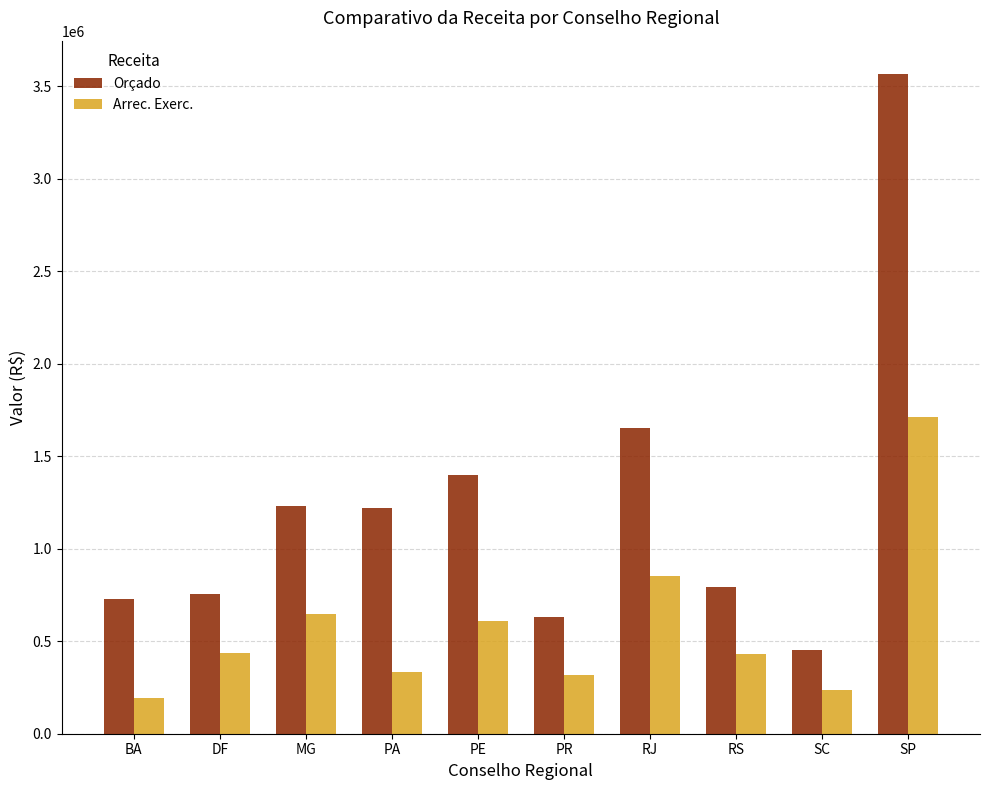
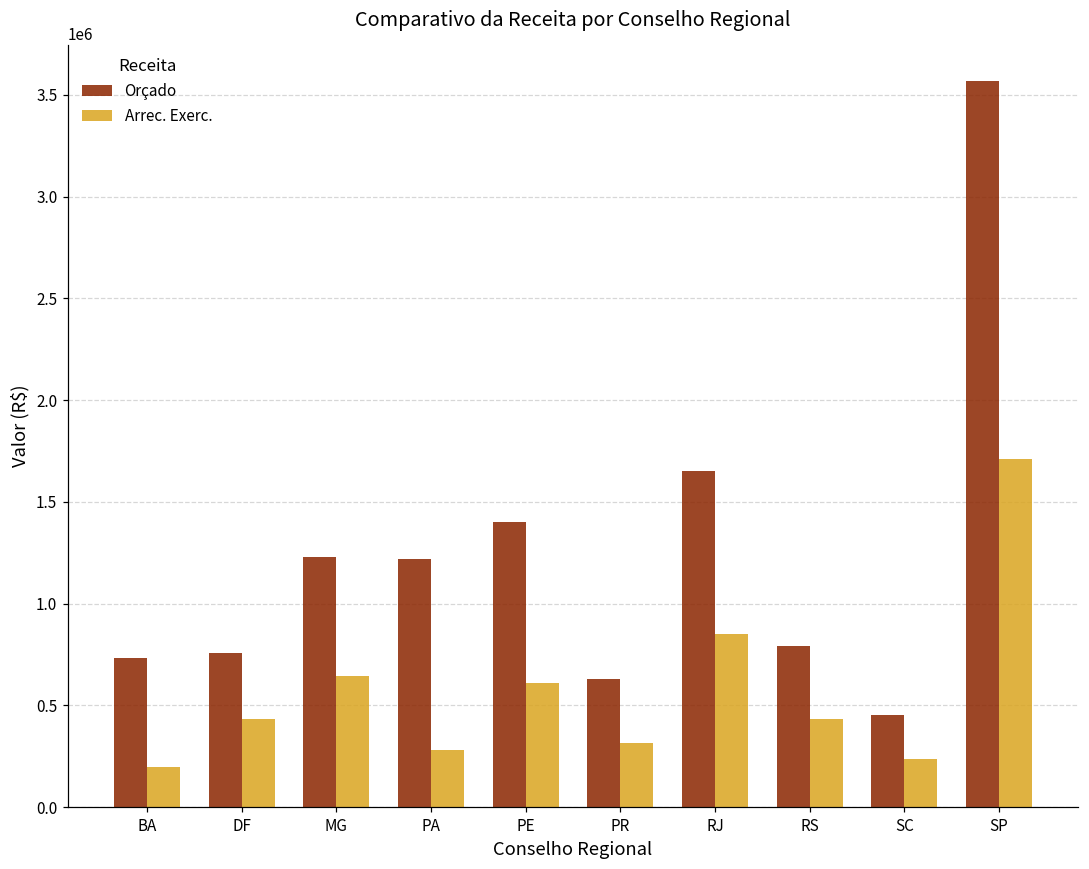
  {
    "Orçado": {
      "BA": 730000,
      "DF": 760000,
      "MG": 1230000,
      "PA": 1220000,
      "PE": 1400000,
      "PR": 630000,
      "RJ": 1650000,
      "RS": 790000,
      "SC": 450000,
      "SP": 3570000
    },
    "Arrec. Exerc.": {
      "BA": 200000,
      "DF": 430000,
      "MG": 650000,
-     "PA": 340000,
+     "PA": 280000,
      "PE": 610000,
      "PR": 320000,
      "RJ": 850000,
      "RS": 430000,
      "SC": 240000,
      "SP": 1710000
    }
  }
